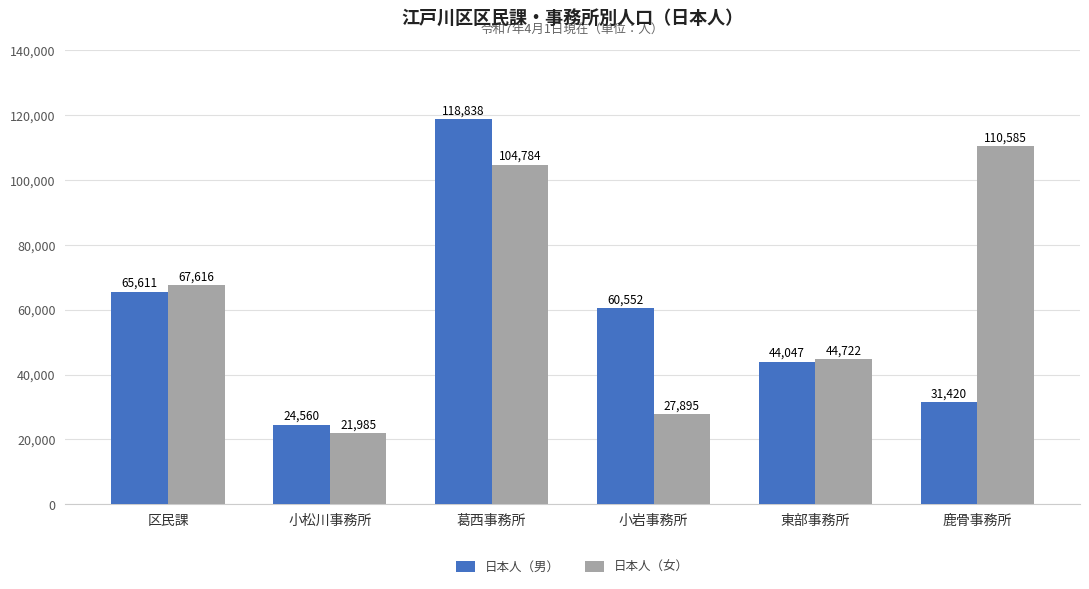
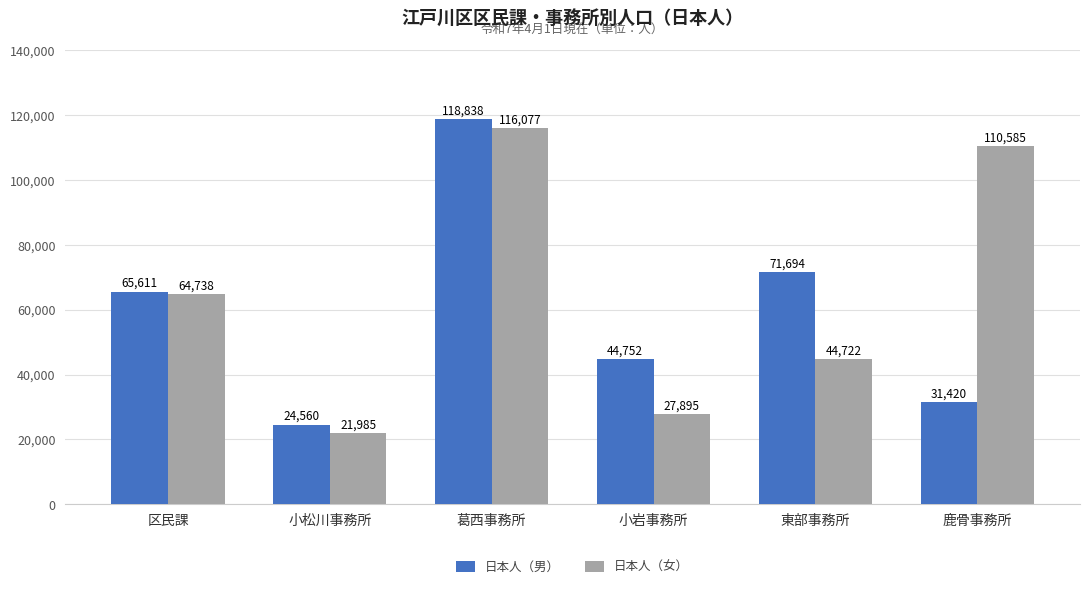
  {
    "日本人（男）": {
      "区民課": "65,611",
      "小松川事務所": "24,560",
      "葛西事務所": "118,838",
-     "小岩事務所": "60,552",
-     "東部事務所": "44,047",
+     "小岩事務所": "44,752",
+     "東部事務所": "71,694",
      "鹿骨事務所": "31,420"
    },
    "日本人（女）": {
-     "区民課": "67,616",
+     "区民課": "64,738",
      "小松川事務所": "21,985",
-     "葛西事務所": "104,784",
+     "葛西事務所": "116,077",
      "小岩事務所": "27,895",
      "東部事務所": "44,722",
      "鹿骨事務所": "110,585"
    }
  }
